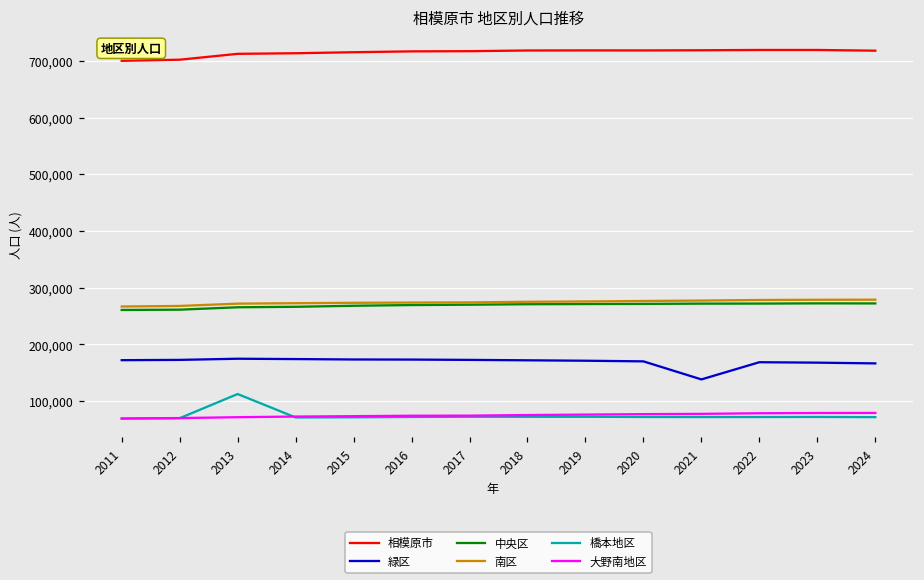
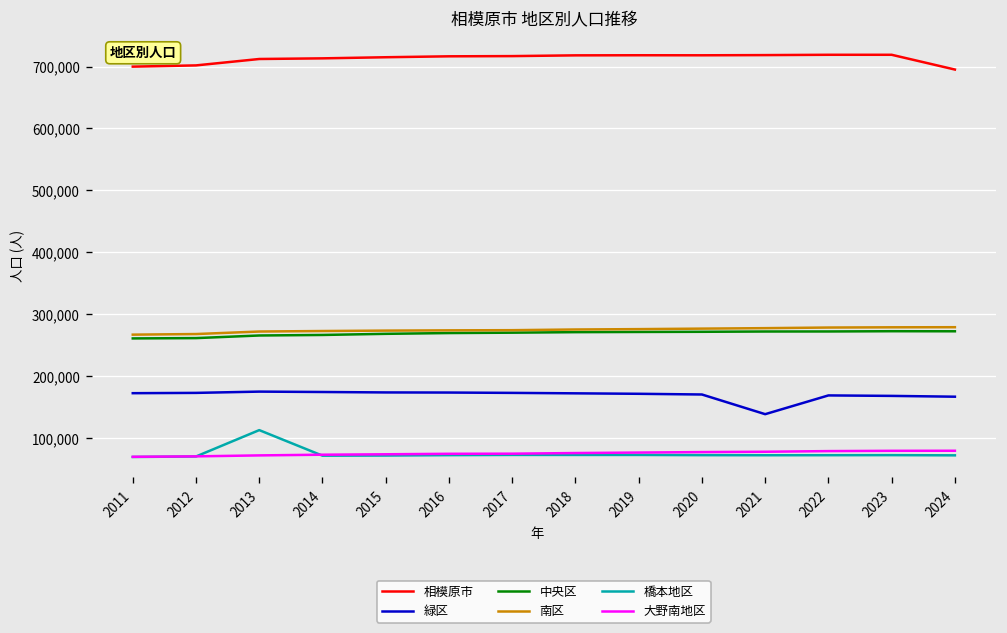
  {
    "相模原市": {
      "2011": "700,000",
      "2012": "700,000",
      "2013": "710,000",
      "2014": "710,000",
      "2015": "720,000",
      "2016": "720,000",
      "2017": "720,000",
      "2018": "720,000",
      "2019": "720,000",
      "2020": "720,000",
      "2021": "720,000",
      "2022": "720,000",
      "2023": "720,000",
-     "2024": "720,000"
+     "2024": "700,000"
    },
    "緑区": {
      "2011": "170,000",
      "2012": "170,000",
      "2013": "170,000",
      "2014": "170,000",
      "2015": "170,000",
      "2016": "170,000",
      "2017": "170,000",
      "2018": "170,000",
      "2019": "170,000",
      "2020": "170,000",
      "2021": "140,000",
      "2022": "170,000",
      "2023": "170,000",
      "2024": "170,000"
    },
    "中央区": {
      "2011": "260,000",
      "2012": "260,000",
      "2013": "270,000",
      "2014": "270,000",
      "2015": "270,000",
      "2020": "270,000",
      "2021": "270,000",
      "2022": "270,000",
      "2023": "270,000",
      "2024": "270,000"
    },
    "南区": {
      "2011": "270,000",
      "2012": "270,000",
      "2013": "270,000",
      "2014": "270,000",
      "2015": "270,000",
      "2020": "280,000",
      "2021": "280,000",
      "2022": "280,000",
      "2023": "280,000",
      "2024": "280,000"
    },
    "橋本地区": {
      "2013": "110,000",
      "2021": "70,000",
      "2022": "70,000",
      "2023": "70,000",
      "2024": "70,000"
    },
    "大野南地区": {
      "2013": "70,000",
      "2021": "80,000",
      "2022": "80,000",
      "2023": "80,000",
      "2024": "80,000"
    }
  }
